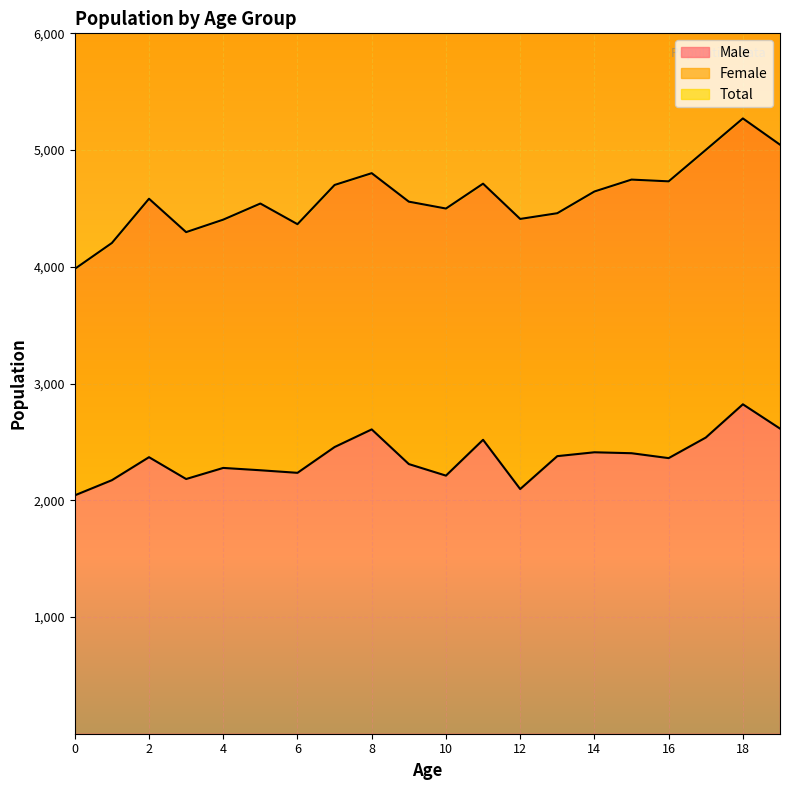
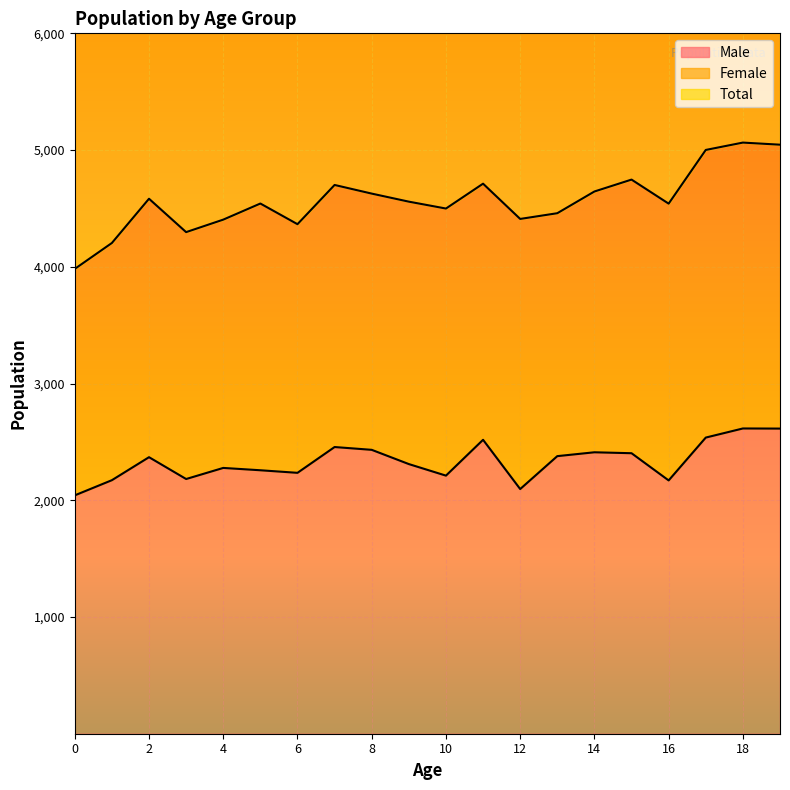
  {
    "Male": {
      "0": "2,040",
      "2": "2,370",
      "4": "2,280",
      "6": "2,240",
-     "8": "2,610",
+     "8": "2,430",
      "10": "2,210",
      "12": "2,100",
      "14": "2,410",
-     "16": "2,360",
-     "18": "2,820"
+     "16": "2,170",
+     "18": "2,620"
    }
  }
